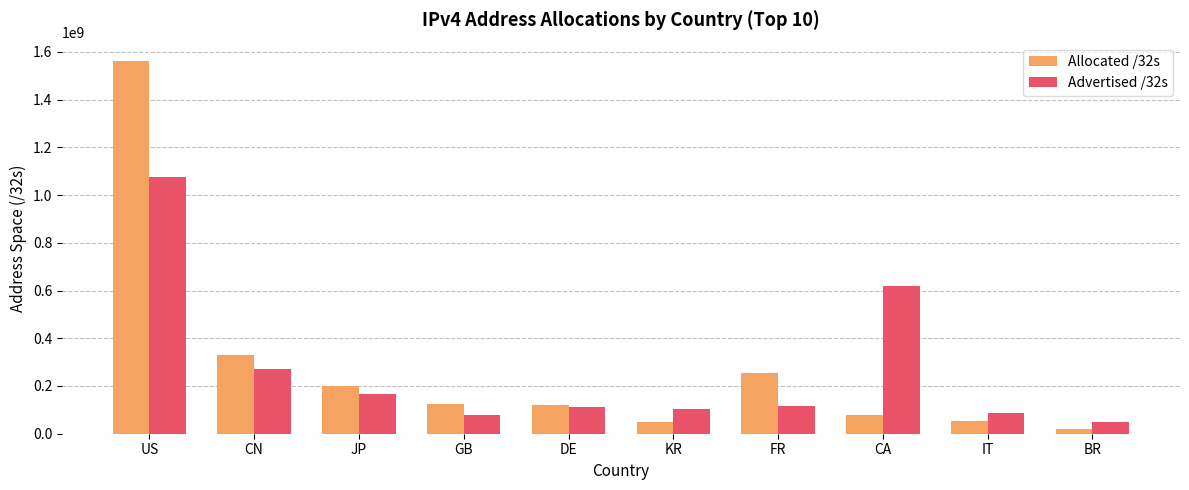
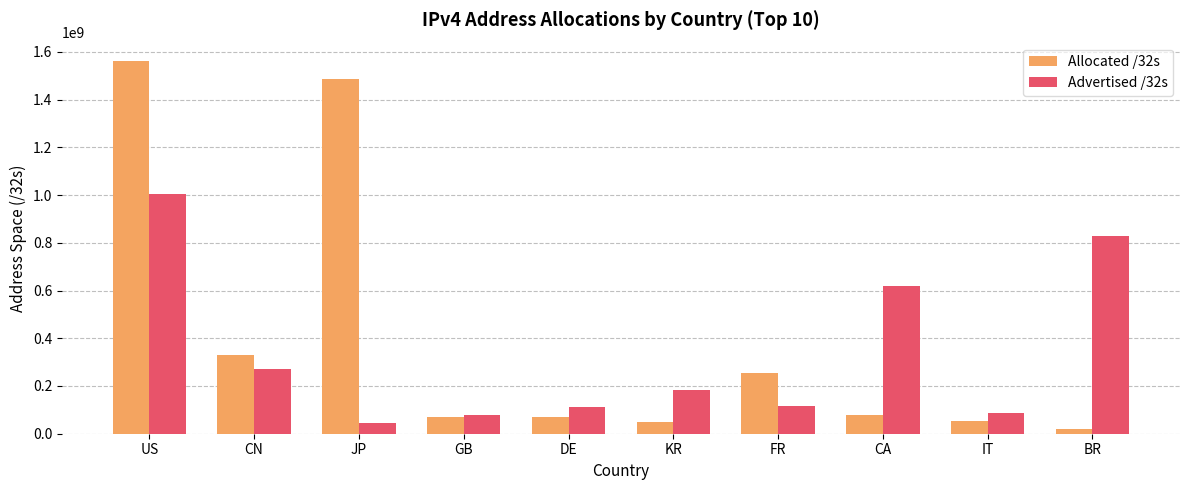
  {
    "Allocated /32s": {
      "US": 1560000000,
      "CN": 330000000,
-     "JP": 200000000,
-     "GB": 120000000,
-     "DE": 120000000,
+     "JP": 1490000000,
+     "GB": 70000000,
+     "DE": 70000000,
      "KR": 50000000,
      "FR": 260000000,
      "CA": 80000000,
      "IT": 50000000,
      "BR": 20000000
    },
    "Advertised /32s": {
-     "US": 1080000000,
+     "US": 1000000000,
      "CN": 270000000,
-     "JP": 160000000,
+     "JP": 50000000,
      "GB": 80000000,
      "DE": 110000000,
-     "KR": 100000000,
+     "KR": 180000000,
      "FR": 120000000,
      "CA": 620000000,
      "IT": 90000000,
-     "BR": 50000000
+     "BR": 830000000
    }
  }
